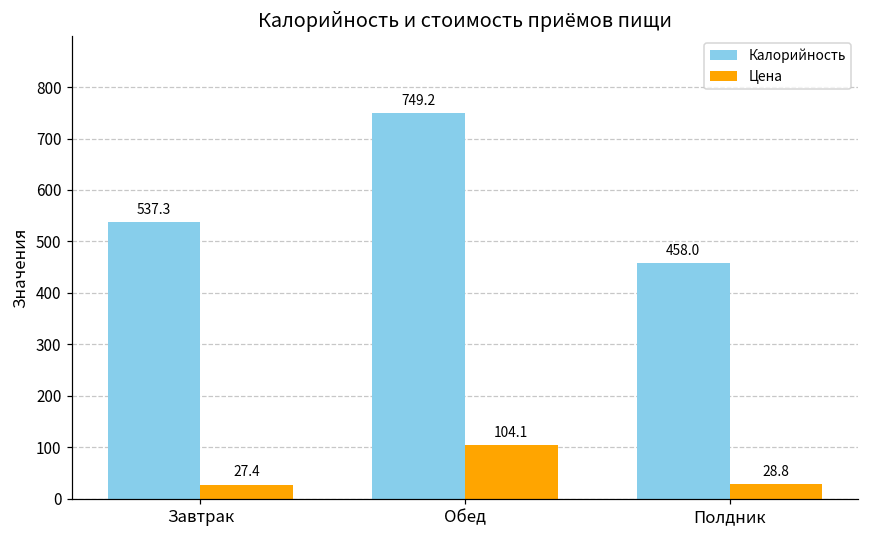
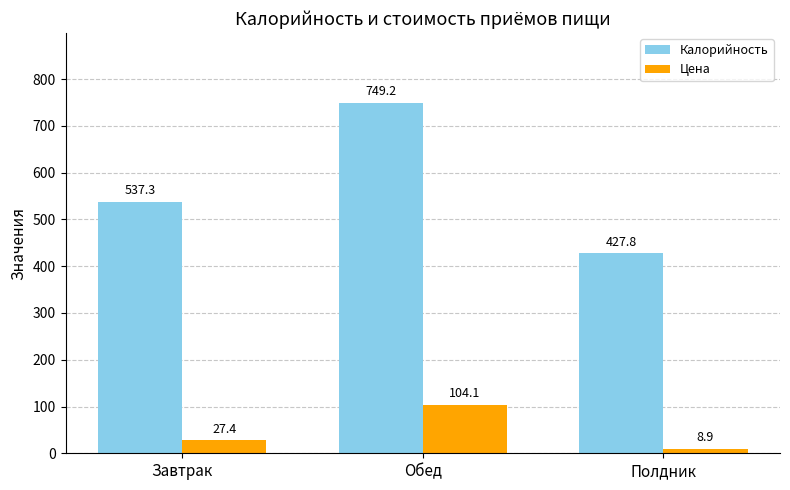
  {
    "Калорийность": {
      "Завтрак": 537.3,
      "Обед": 749.2,
-     "Полдник": 458.0
+     "Полдник": 427.8
    },
    "Цена": {
      "Завтрак": 27.4,
      "Обед": 104.1,
-     "Полдник": 28.8
+     "Полдник": 8.9
    }
  }
